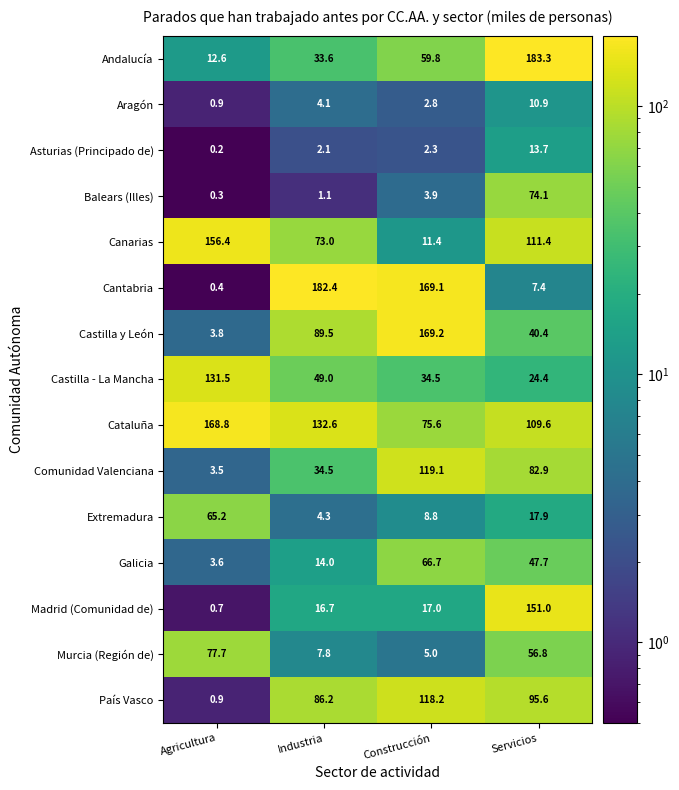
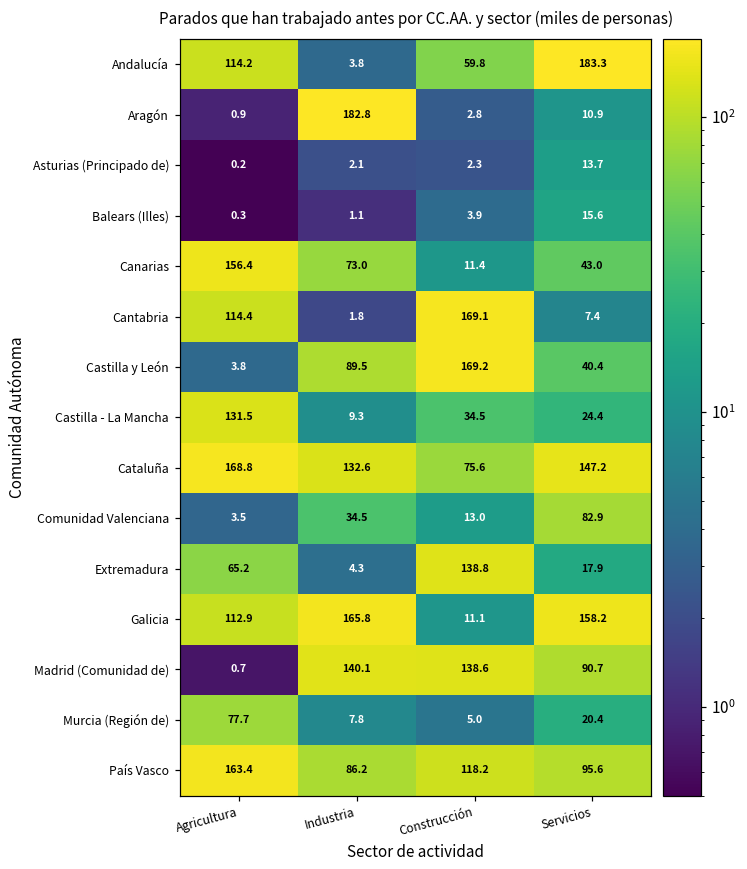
  {
    "Andalucía": {
-     "Agricultura": 12.6,
-     "Industria": 33.6,
+     "Agricultura": 114.2,
+     "Industria": 3.8,
      "Construcción": 59.8,
      "Servicios": 183.3
    },
    "Aragón": {
      "Agricultura": 0.9,
-     "Industria": 4.1,
+     "Industria": 182.8,
      "Construcción": 2.8,
      "Servicios": 10.9
    },
    "Asturias (Principado de)": {
      "Agricultura": 0.2,
      "Industria": 2.1,
      "Construcción": 2.3,
      "Servicios": 13.7
    },
    "Balears (Illes)": {
      "Agricultura": 0.3,
      "Industria": 1.1,
      "Construcción": 3.9,
-     "Servicios": 74.1
+     "Servicios": 15.6
    },
    "Canarias": {
      "Agricultura": 156.4,
      "Industria": 73.0,
      "Construcción": 11.4,
-     "Servicios": 111.4
+     "Servicios": 43.0
    },
    "Cantabria": {
-     "Agricultura": 0.4,
-     "Industria": 182.4,
+     "Agricultura": 114.4,
+     "Industria": 1.8,
      "Construcción": 169.1,
      "Servicios": 7.4
    },
    "Castilla y León": {
      "Agricultura": 3.8,
      "Industria": 89.5,
      "Construcción": 169.2,
      "Servicios": 40.4
    },
    "Castilla - La Mancha": {
      "Agricultura": 131.5,
-     "Industria": 49.0,
+     "Industria": 9.3,
      "Construcción": 34.5,
      "Servicios": 24.4
    },
    "Cataluña": {
      "Agricultura": 168.8,
      "Industria": 132.6,
      "Construcción": 75.6,
-     "Servicios": 109.6
+     "Servicios": 147.2
    },
    "Comunidad Valenciana": {
      "Agricultura": 3.5,
      "Industria": 34.5,
-     "Construcción": 119.1,
+     "Construcción": 13.0,
      "Servicios": 82.9
    },
    "Extremadura": {
      "Agricultura": 65.2,
      "Industria": 4.3,
-     "Construcción": 8.8,
+     "Construcción": 138.8,
      "Servicios": 17.9
    },
    "Galicia": {
-     "Agricultura": 3.6,
-     "Industria": 14.0,
-     "Construcción": 66.7,
-     "Servicios": 47.7
+     "Agricultura": 112.9,
+     "Industria": 165.8,
+     "Construcción": 11.1,
+     "Servicios": 158.2
    },
    "Madrid (Comunidad de)": {
      "Agricultura": 0.7,
-     "Industria": 16.7,
-     "Construcción": 17.0,
-     "Servicios": 151.0
+     "Industria": 140.1,
+     "Construcción": 138.6,
+     "Servicios": 90.7
    },
    "Murcia (Región de)": {
      "Agricultura": 77.7,
      "Industria": 7.8,
      "Construcción": 5.0,
-     "Servicios": 56.8
+     "Servicios": 20.4
    },
    "País Vasco": {
-     "Agricultura": 0.9,
+     "Agricultura": 163.4,
      "Industria": 86.2,
      "Construcción": 118.2,
      "Servicios": 95.6
    }
  }
